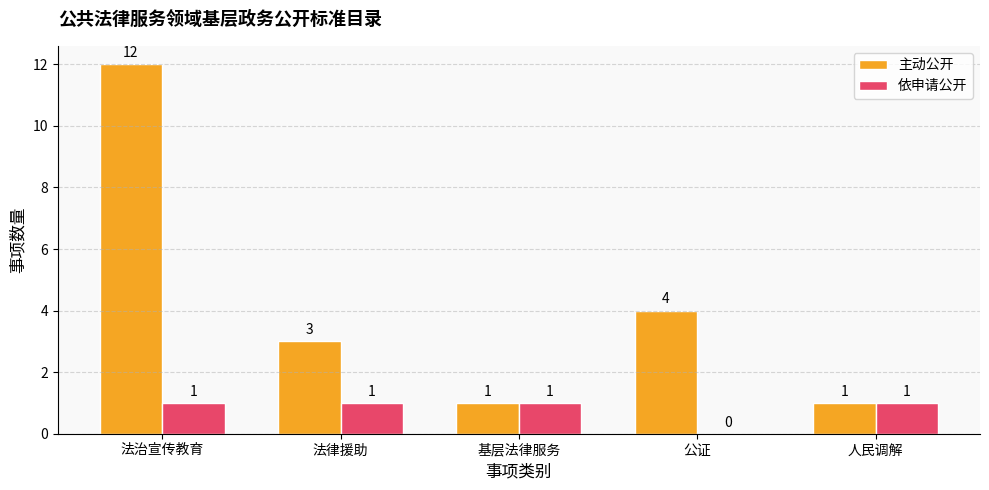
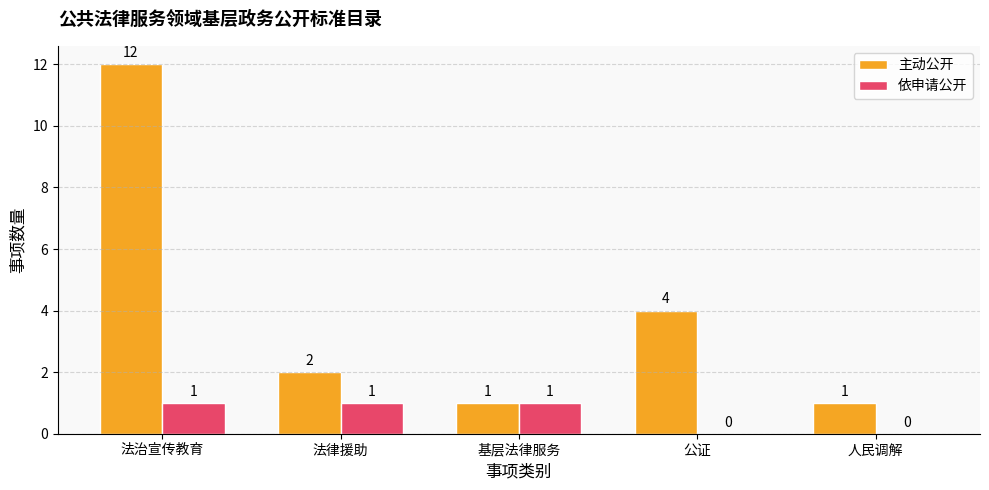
  {
    "主动公开": {
      "法治宣传教育": 12,
-     "法律援助": 3,
+     "法律援助": 2,
      "基层法律服务": 1,
      "公证": 4,
      "人民调解": 1
    },
    "依申请公开": {
      "法治宣传教育": 1,
      "法律援助": 1,
      "基层法律服务": 1,
      "公证": 0,
-     "人民调解": 1
+     "人民调解": 0
    }
  }
